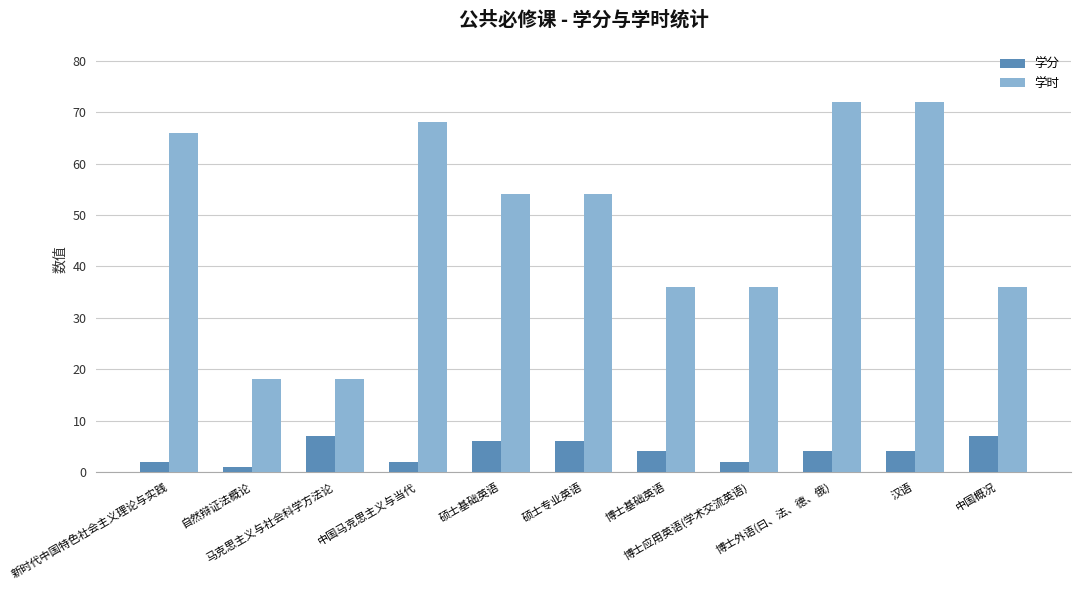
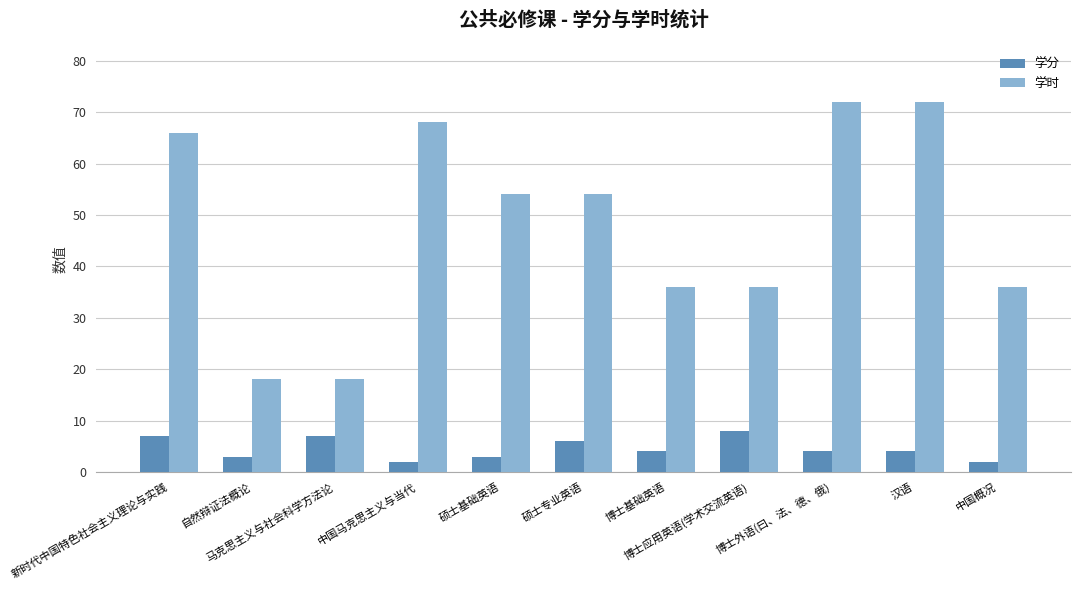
  {
    "学分": {
-     "新时代中国特色社会主义理论与实践": 2,
-     "自然辩证法概论": 1,
+     "新时代中国特色社会主义理论与实践": 7,
+     "自然辩证法概论": 3,
      "马克思主义与社会科学方法论": 7,
      "中国马克思主义与当代": 2,
-     "硕士基础英语": 6,
+     "硕士基础英语": 3,
      "硕士专业英语": 6,
      "博士基础英语": 4,
-     "博士应用英语(学术交流英语)": 2,
+     "博士应用英语(学术交流英语)": 8,
      "博士外语(曰、法、德、俄)": 4,
      "汉语": 4,
-     "中国概况": 7
+     "中国概况": 2
    },
    "学时": {
      "新时代中国特色社会主义理论与实践": 66,
      "自然辩证法概论": 18,
      "马克思主义与社会科学方法论": 18,
      "中国马克思主义与当代": 68,
      "硕士基础英语": 54,
      "硕士专业英语": 54,
      "博士基础英语": 36,
      "博士应用英语(学术交流英语)": 36,
      "博士外语(曰、法、德、俄)": 72,
      "汉语": 72,
      "中国概况": 36
    }
  }
